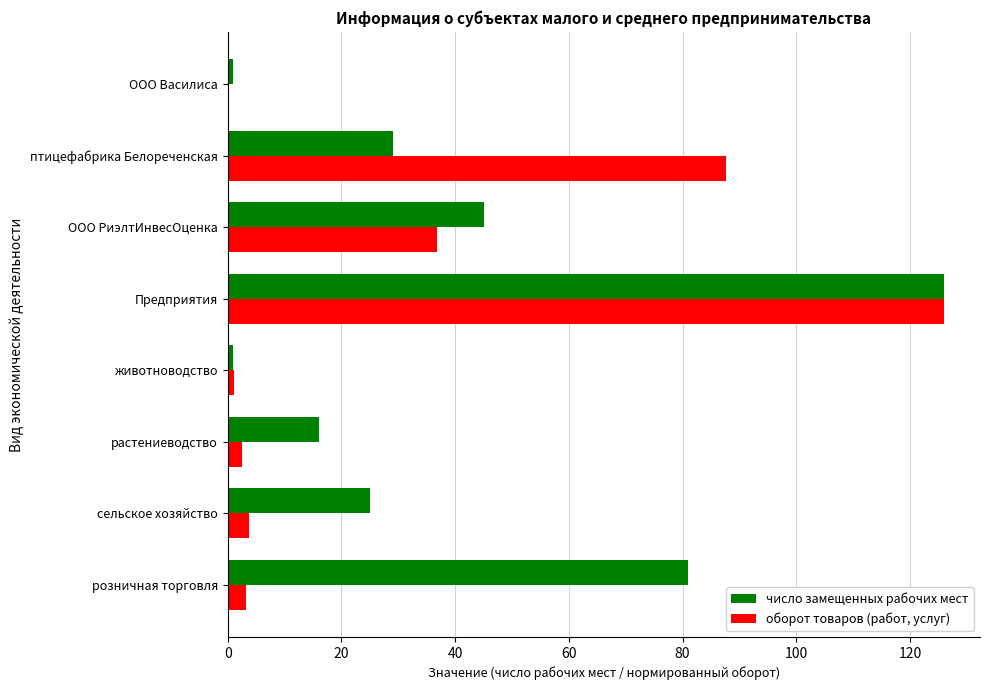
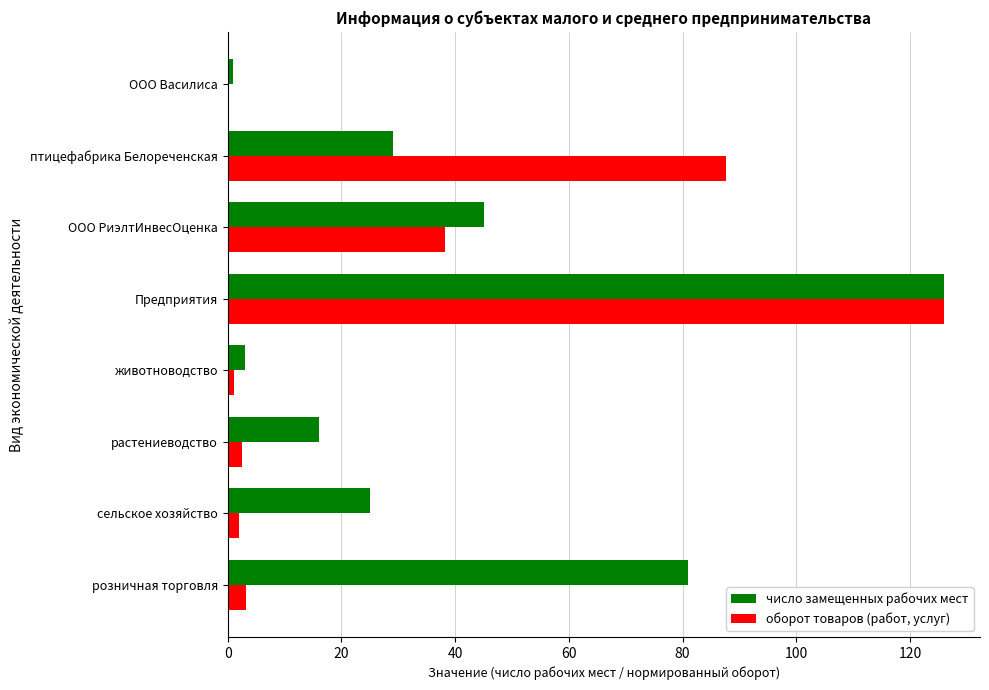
  {
    "число замещенных рабочих мест": {
      "ООО Василиса": 1,
      "птицефабрика Белореченская": 29,
      "ООО РиэлтИнвесОценка": 45,
      "Предприятия": 126,
-     "животноводство": 1,
+     "животноводство": 3,
      "растениеводство": 16,
      "сельское хозяйство": 25,
      "розничная торговля": 81
    },
    "оборот товаров (работ, услуг)": {
      "птицефабрика Белореченская": 88,
-     "ООО РиэлтИнвесОценка": 37,
+     "ООО РиэлтИнвесОценка": 38,
      "Предприятия": 126,
      "животноводство": 1,
      "растениеводство": 3,
-     "сельское хозяйство": 4,
+     "сельское хозяйство": 2,
      "розничная торговля": 3
    }
  }
